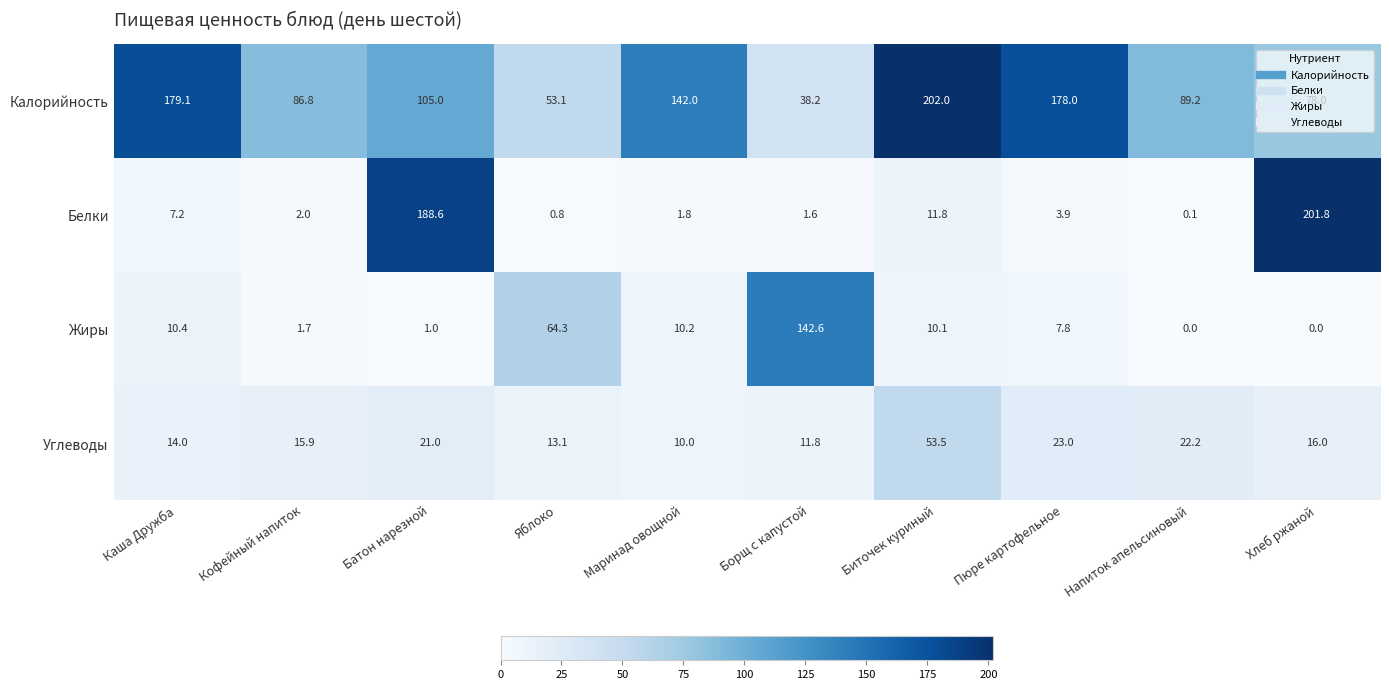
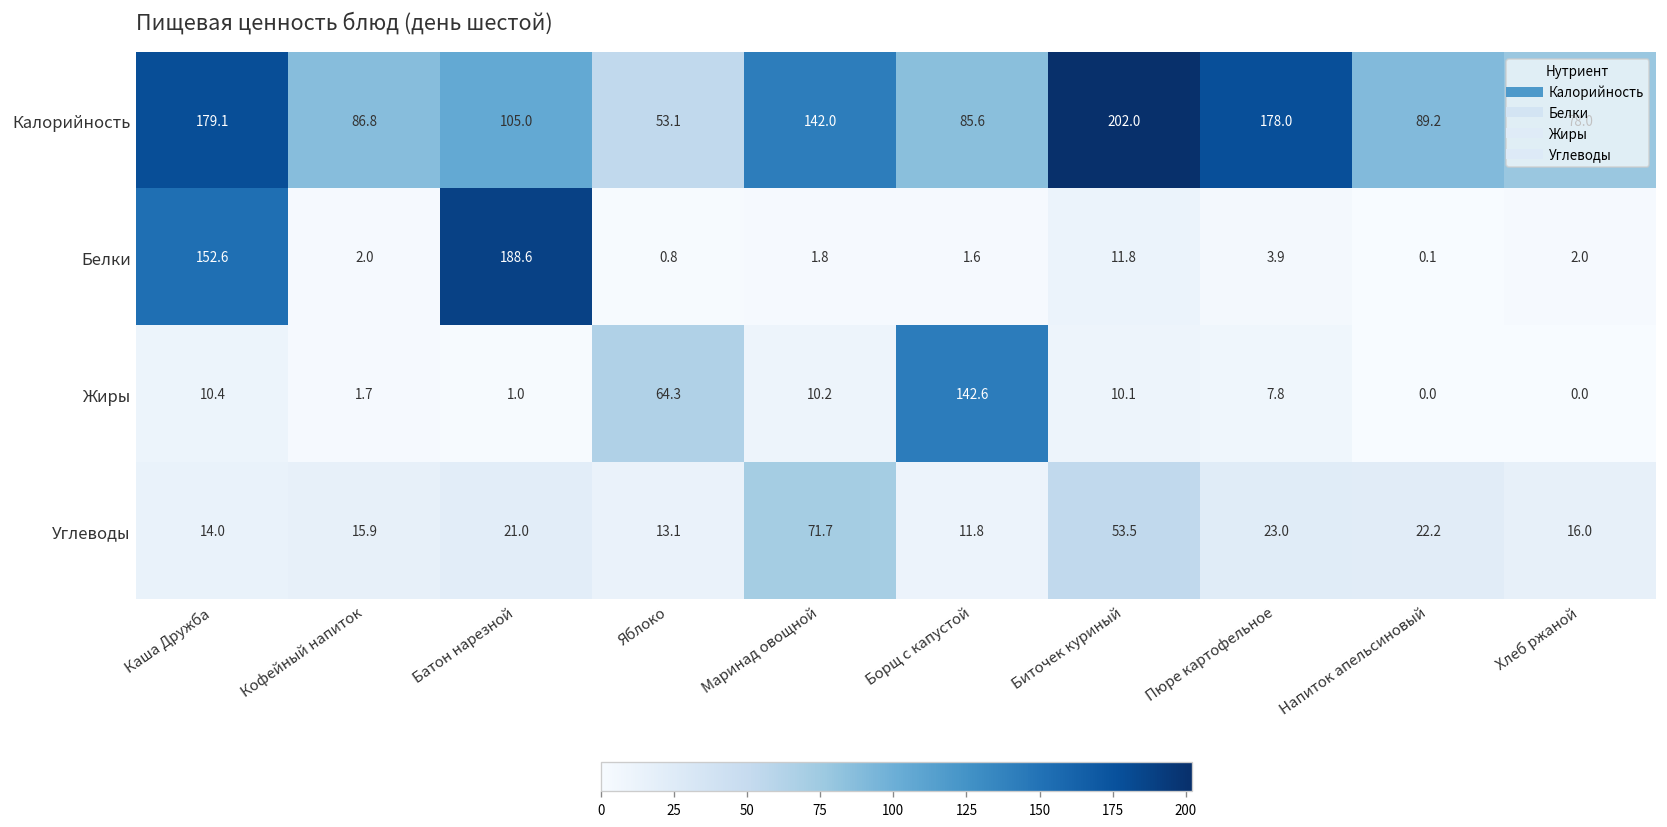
  {
    "Калорийность": {
      "Каша Дружба": 179.1,
      "Кофейный напиток": 86.8,
      "Батон нарезной": 105.0,
      "Яблоко": 53.1,
      "Маринад овощной": 142.0,
-     "Борщ с капустой": 38.2,
+     "Борщ с капустой": 85.6,
      "Биточек куриный": 202.0,
      "Пюре картофельное": 178.0,
      "Напиток апельсиновый": 89.2
    },
    "Белки": {
-     "Каша Дружба": 7.2,
+     "Каша Дружба": 152.6,
      "Кофейный напиток": 2.0,
      "Батон нарезной": 188.6,
      "Яблоко": 0.8,
      "Маринад овощной": 1.8,
      "Борщ с капустой": 1.6,
      "Биточек куриный": 11.8,
      "Пюре картофельное": 3.9,
      "Напиток апельсиновый": 0.1,
-     "Хлеб ржаной": 201.8
+     "Хлеб ржаной": 2.0
    },
    "Жиры": {
      "Каша Дружба": 10.4,
      "Кофейный напиток": 1.7,
      "Батон нарезной": 1.0,
      "Яблоко": 64.3,
      "Маринад овощной": 10.2,
      "Борщ с капустой": 142.6,
      "Биточек куриный": 10.1,
      "Пюре картофельное": 7.8,
      "Напиток апельсиновый": 0.0,
      "Хлеб ржаной": 0.0
    },
    "Углеводы": {
      "Каша Дружба": 14.0,
      "Кофейный напиток": 15.9,
      "Батон нарезной": 21.0,
      "Яблоко": 13.1,
-     "Маринад овощной": 10.0,
+     "Маринад овощной": 71.7,
      "Борщ с капустой": 11.8,
      "Биточек куриный": 53.5,
      "Пюре картофельное": 23.0,
      "Напиток апельсиновый": 22.2,
      "Хлеб ржаной": 16.0
    }
  }
